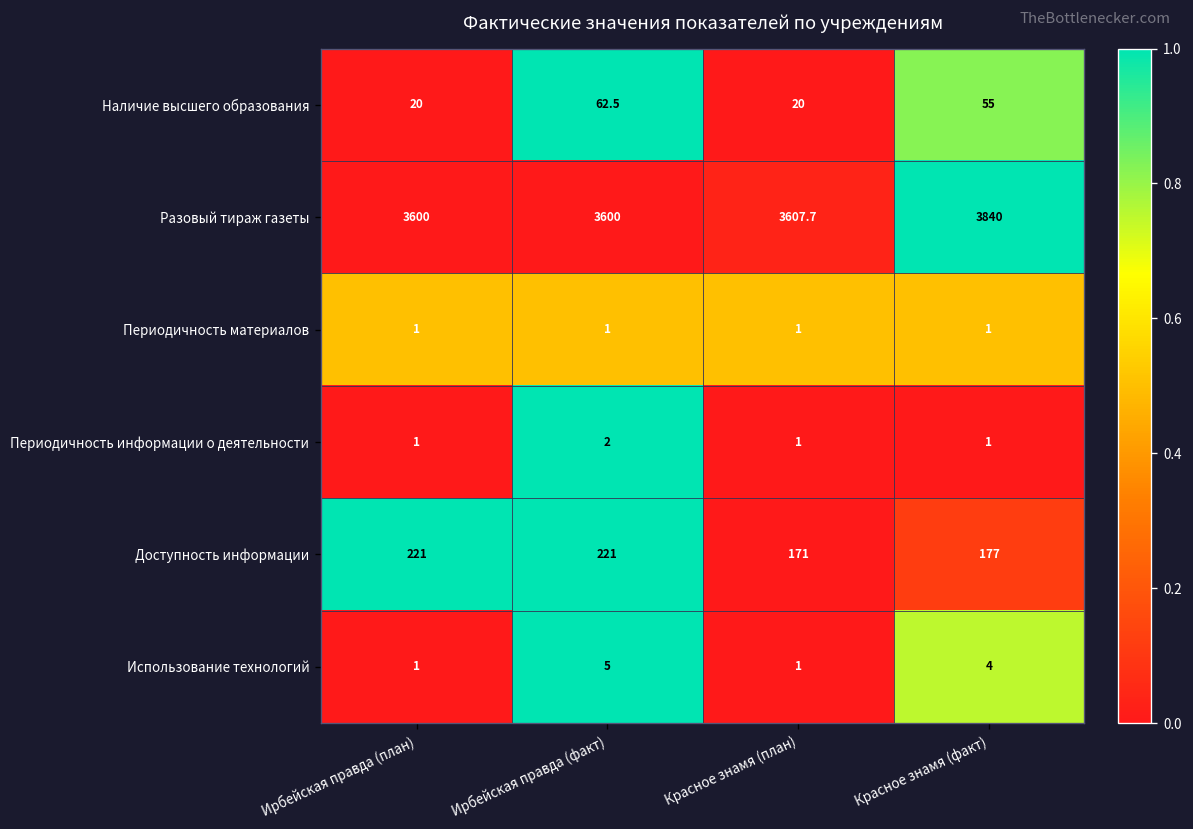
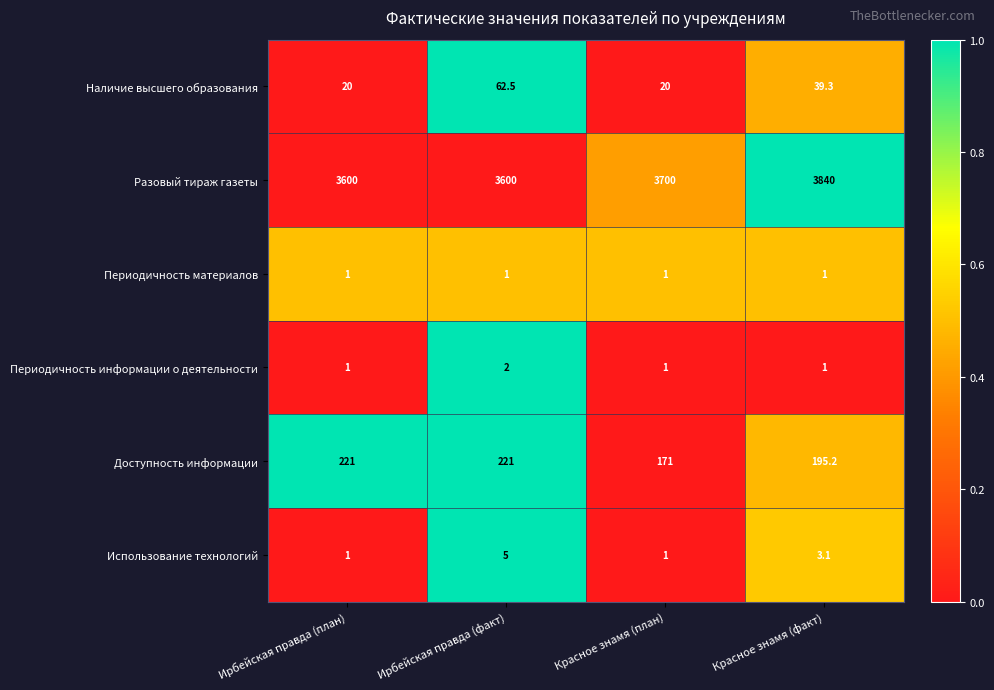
  {
    "Наличие высшего образования": {
      "Ирбейская правда (план)": 20,
      "Ирбейская правда (факт)": 62.5,
      "Красное знамя (план)": 20,
-     "Красное знамя (факт)": 55
+     "Красное знамя (факт)": 39.3
    },
    "Разовый тираж газеты": {
      "Ирбейская правда (план)": 3600,
      "Ирбейская правда (факт)": 3600,
-     "Красное знамя (план)": 3607.7,
+     "Красное знамя (план)": 3700,
      "Красное знамя (факт)": 3840
    },
    "Периодичность материалов": {
      "Ирбейская правда (план)": 1,
      "Ирбейская правда (факт)": 1,
      "Красное знамя (план)": 1,
      "Красное знамя (факт)": 1
    },
    "Периодичность информации о деятельности": {
      "Ирбейская правда (план)": 1,
      "Ирбейская правда (факт)": 2,
      "Красное знамя (план)": 1,
      "Красное знамя (факт)": 1
    },
    "Доступность информации": {
      "Ирбейская правда (план)": 221,
      "Ирбейская правда (факт)": 221,
      "Красное знамя (план)": 171,
-     "Красное знамя (факт)": 177
+     "Красное знамя (факт)": 195.2
    },
    "Использование технологий": {
      "Ирбейская правда (план)": 1,
      "Ирбейская правда (факт)": 5,
      "Красное знамя (план)": 1,
-     "Красное знамя (факт)": 4
+     "Красное знамя (факт)": 3.1
    }
  }
